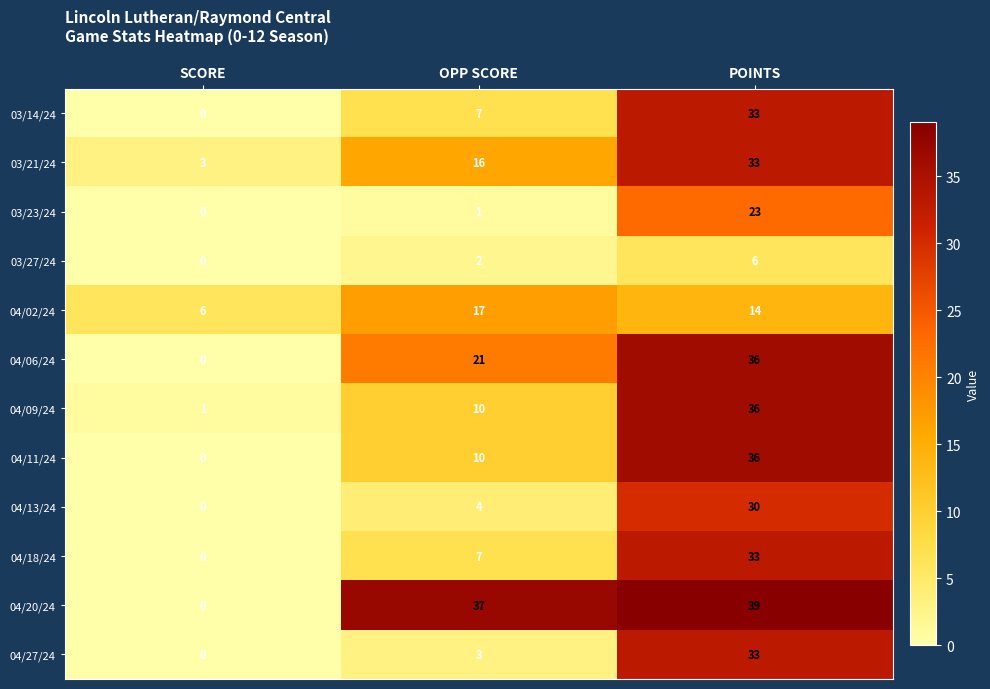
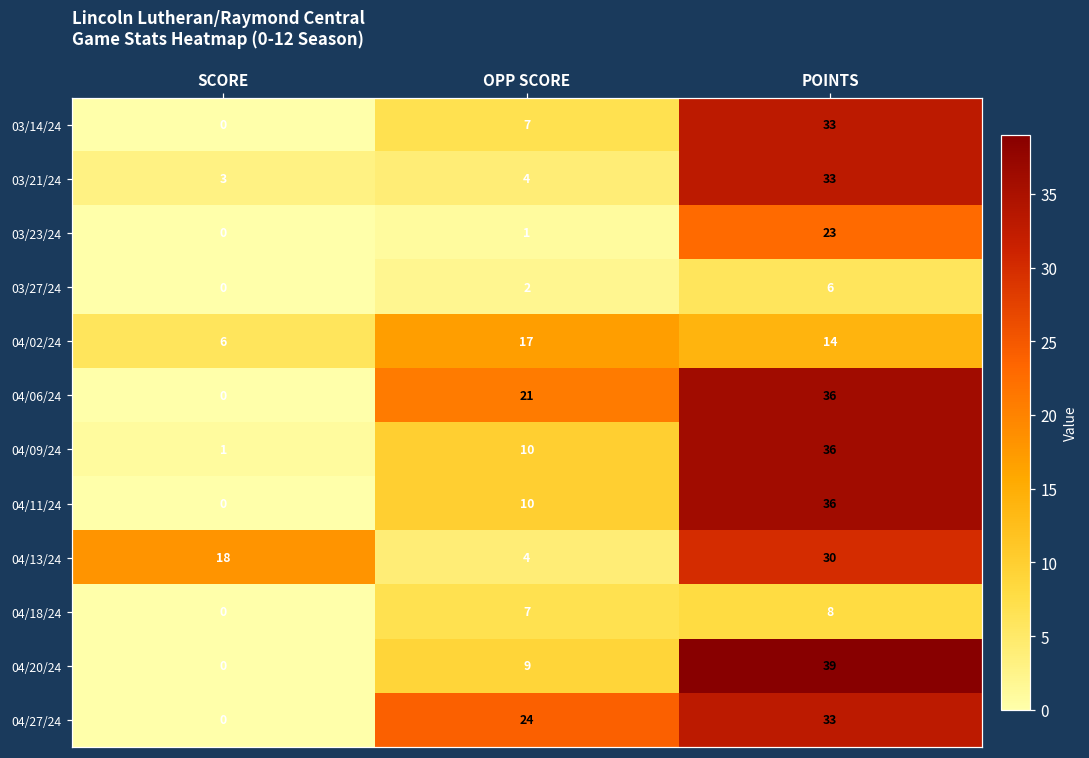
  {
    "03/14/24": {
      "SCORE": 0,
      "OPP SCORE": 7,
      "POINTS": 33
    },
    "03/21/24": {
      "SCORE": 3,
-     "OPP SCORE": 16,
+     "OPP SCORE": 4,
      "POINTS": 33
    },
    "03/23/24": {
      "SCORE": 0,
      "OPP SCORE": 1,
      "POINTS": 23
    },
    "03/27/24": {
      "SCORE": 0,
      "OPP SCORE": 2,
      "POINTS": 6
    },
    "04/02/24": {
      "SCORE": 6,
      "OPP SCORE": 17,
      "POINTS": 14
    },
    "04/06/24": {
      "SCORE": 0,
      "OPP SCORE": 21,
      "POINTS": 36
    },
    "04/09/24": {
      "SCORE": 1,
      "OPP SCORE": 10,
      "POINTS": 36
    },
    "04/11/24": {
      "SCORE": 0,
      "OPP SCORE": 10,
      "POINTS": 36
    },
    "04/13/24": {
-     "SCORE": 0,
+     "SCORE": 18,
      "OPP SCORE": 4,
      "POINTS": 30
    },
    "04/18/24": {
      "SCORE": 0,
      "OPP SCORE": 7,
-     "POINTS": 33
+     "POINTS": 8
    },
    "04/20/24": {
      "SCORE": 0,
-     "OPP SCORE": 37,
+     "OPP SCORE": 9,
      "POINTS": 39
    },
    "04/27/24": {
      "SCORE": 0,
-     "OPP SCORE": 3,
+     "OPP SCORE": 24,
      "POINTS": 33
    }
  }
